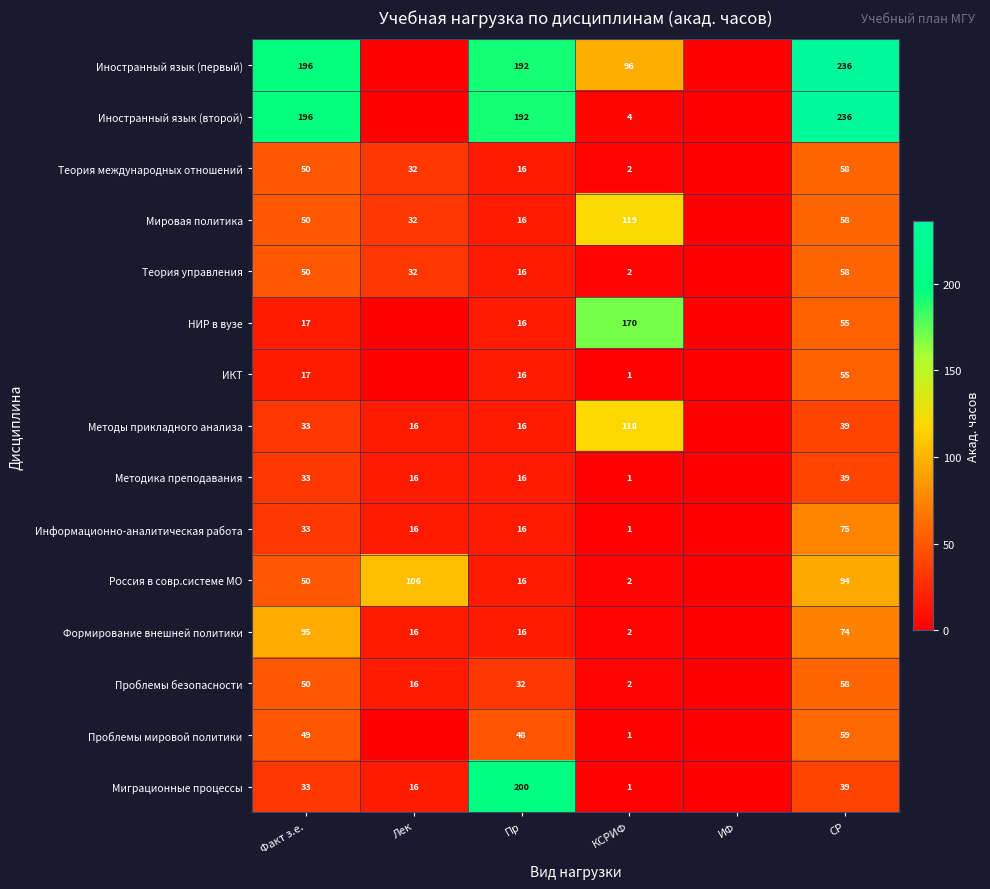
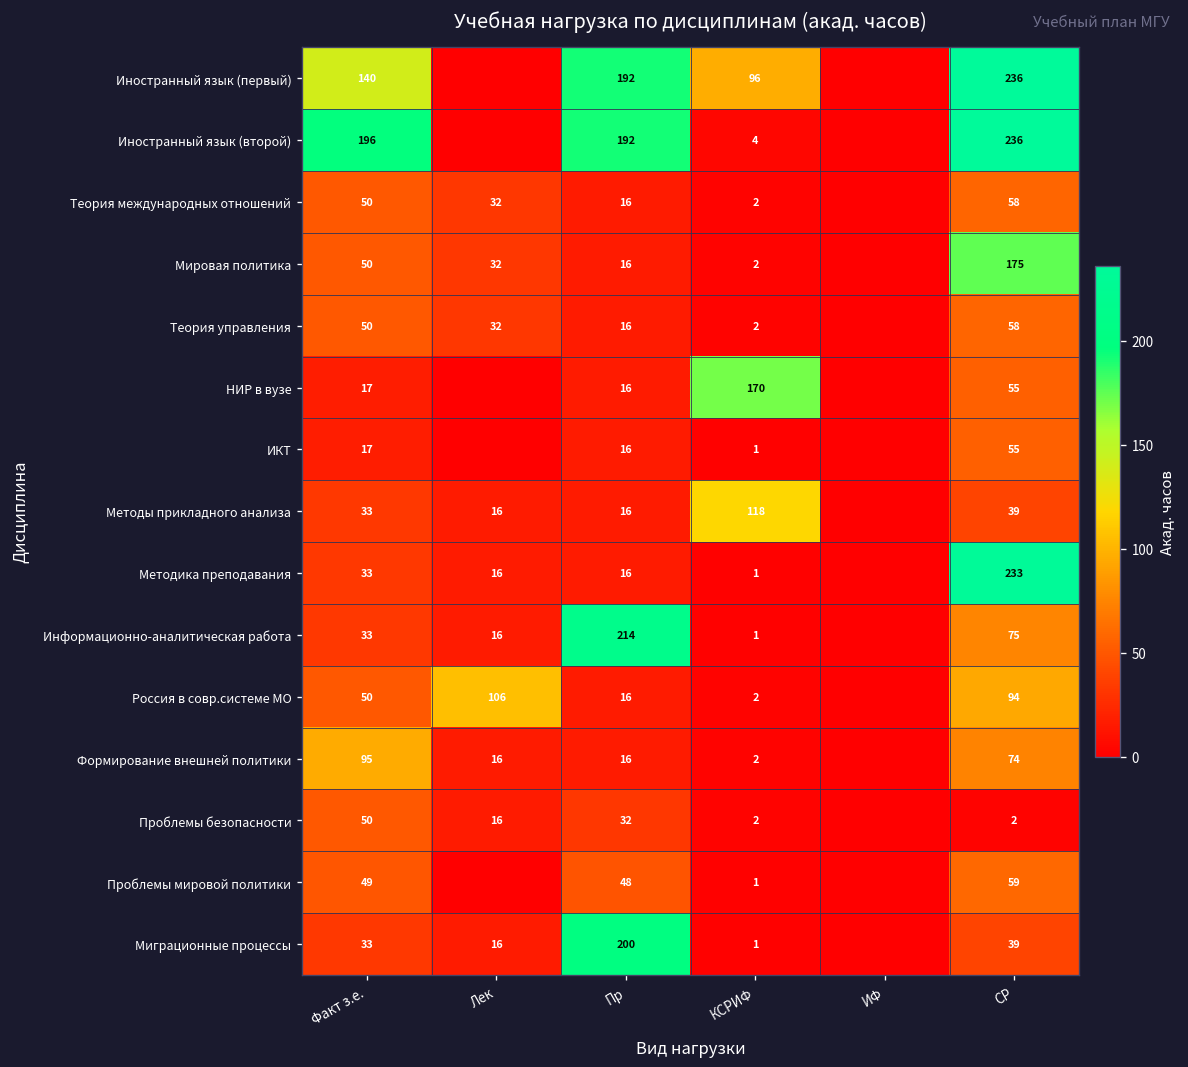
  {
    "Иностранный язык (первый)": {
-     "Факт з.е.": 196,
+     "Факт з.е.": 140,
      "Пр": 192,
      "КСРИФ": 96,
      "СР": 236
    },
    "Иностранный язык (второй)": {
      "Факт з.е.": 196,
      "Пр": 192,
      "КСРИФ": 4,
      "СР": 236
    },
    "Теория международных отношений": {
      "Факт з.е.": 50,
      "Лек": 32,
      "Пр": 16,
      "КСРИФ": 2,
      "СР": 58
    },
    "Мировая политика": {
      "Факт з.е.": 50,
      "Лек": 32,
      "Пр": 16,
-     "КСРИФ": 119,
-     "СР": 58
+     "КСРИФ": 2,
+     "СР": 175
    },
    "Теория управления": {
      "Факт з.е.": 50,
      "Лек": 32,
      "Пр": 16,
      "КСРИФ": 2,
      "СР": 58
    },
    "НИР в вузе": {
      "Факт з.е.": 17,
      "Пр": 16,
      "КСРИФ": 170,
      "СР": 55
    },
    "ИКТ": {
      "Факт з.е.": 17,
      "Пр": 16,
      "КСРИФ": 1,
      "СР": 55
    },
    "Методы прикладного анализа": {
      "Факт з.е.": 33,
      "Лек": 16,
      "Пр": 16,
      "КСРИФ": 118,
      "СР": 39
    },
    "Методика преподавания": {
      "Факт з.е.": 33,
      "Лек": 16,
      "Пр": 16,
      "КСРИФ": 1,
-     "СР": 39
+     "СР": 233
    },
    "Информационно-аналитическая работа": {
      "Факт з.е.": 33,
      "Лек": 16,
-     "Пр": 16,
+     "Пр": 214,
      "КСРИФ": 1,
      "СР": 75
    },
    "Россия в совр.системе МО": {
      "Факт з.е.": 50,
      "Лек": 106,
      "Пр": 16,
      "КСРИФ": 2,
      "СР": 94
    },
    "Формирование внешней политики": {
      "Факт з.е.": 95,
      "Лек": 16,
      "Пр": 16,
      "КСРИФ": 2,
      "СР": 74
    },
    "Проблемы безопасности": {
      "Факт з.е.": 50,
      "Лек": 16,
      "Пр": 32,
      "КСРИФ": 2,
-     "СР": 58
+     "СР": 2
    },
    "Проблемы мировой политики": {
      "Факт з.е.": 49,
      "Пр": 48,
      "КСРИФ": 1,
      "СР": 59
    },
    "Миграционные процессы": {
      "Факт з.е.": 33,
      "Лек": 16,
      "Пр": 200,
      "КСРИФ": 1,
      "СР": 39
    }
  }
